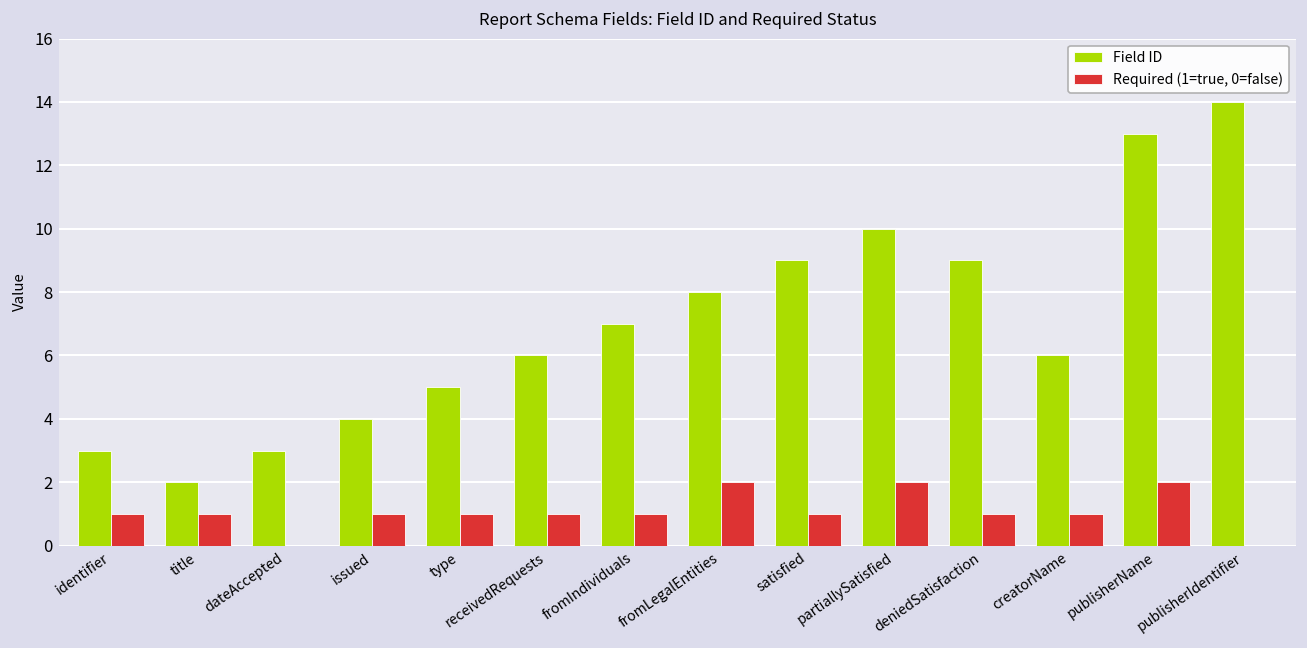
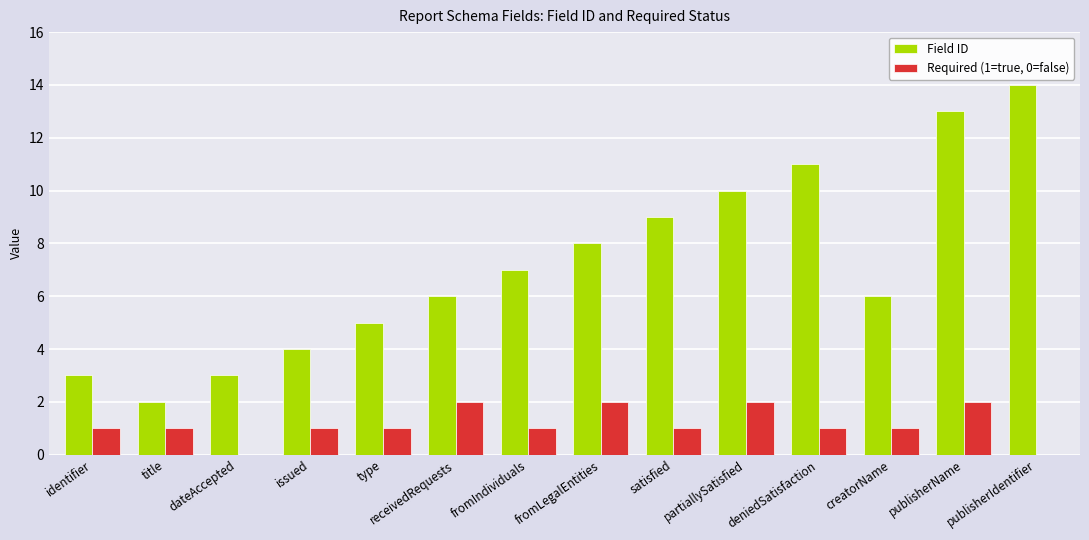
  {
    "Field ID": {
      "identifier": 3,
      "title": 2,
      "dateAccepted": 3,
      "issued": 4,
      "type": 5,
      "receivedRequests": 6,
      "fromIndividuals": 7,
      "fromLegalEntities": 8,
      "satisfied": 9,
      "partiallySatisfied": 10,
-     "deniedSatisfaction": 9,
+     "deniedSatisfaction": 11,
      "creatorName": 6,
      "publisherName": 13,
      "publisherIdentifier": 14
    },
    "Required (1=true, 0=false)": {
      "identifier": 1,
      "title": 1,
      "dateAccepted": 0,
      "issued": 1,
      "type": 1,
-     "receivedRequests": 1,
+     "receivedRequests": 2,
      "fromIndividuals": 1,
      "fromLegalEntities": 2,
      "satisfied": 1,
      "partiallySatisfied": 2,
      "deniedSatisfaction": 1,
      "creatorName": 1,
      "publisherName": 2,
      "publisherIdentifier": 0
    }
  }
